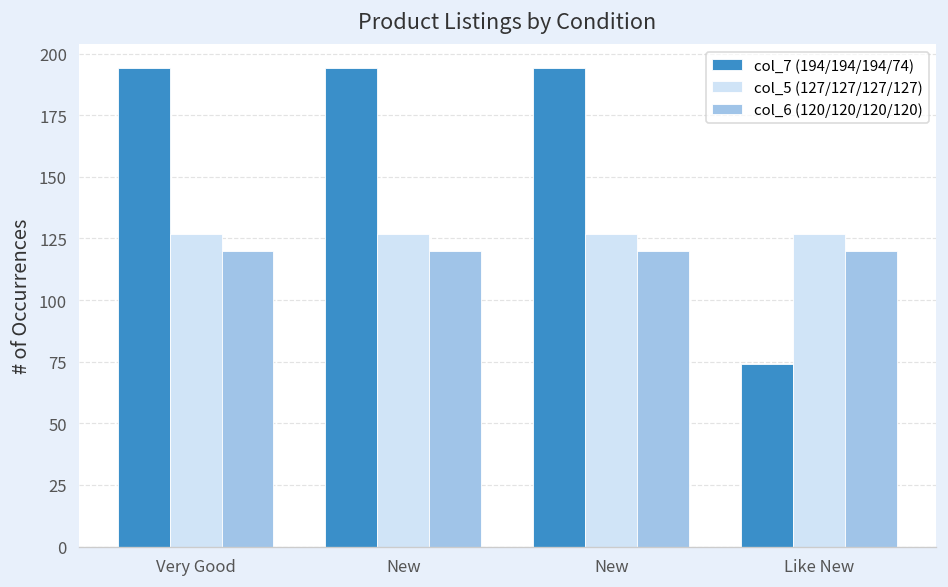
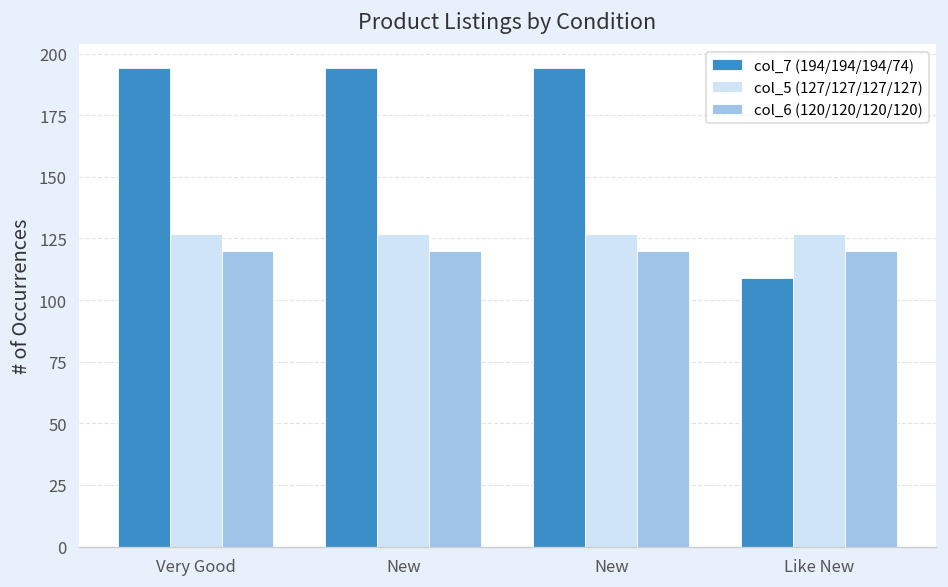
  {
    "col_7 (194/194/194/74)": {
      "Very Good": 194,
-     "Like New": 74
+     "Like New": 109
    }
  }
